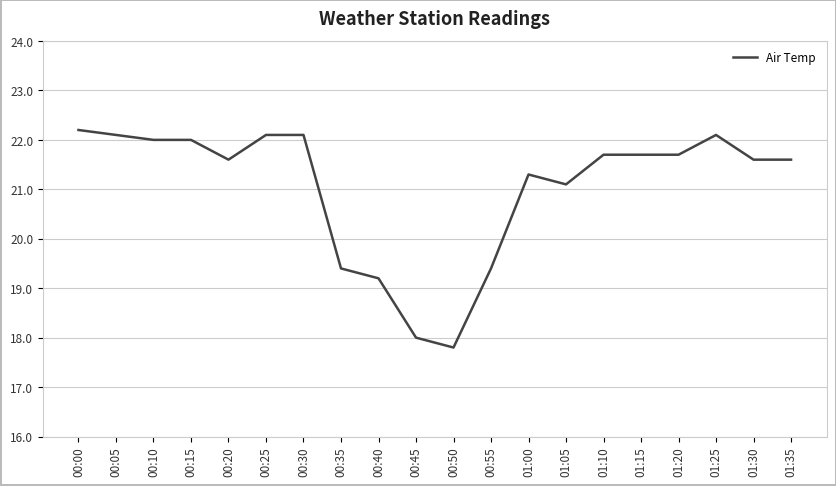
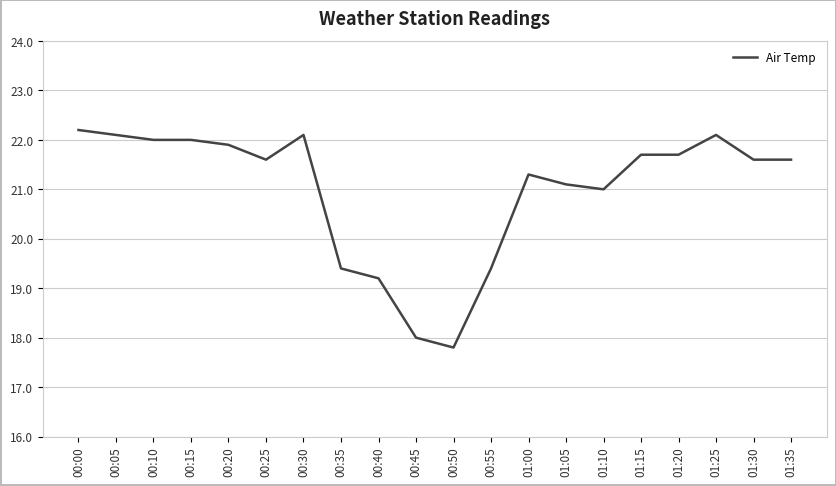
  {
    "00:00": 22.2,
    "00:05": 22.1,
    "00:10": 22.0,
    "00:15": 22.0,
-   "00:20": 21.6,
-   "00:25": 22.1,
+   "00:20": 21.9,
+   "00:25": 21.6,
    "00:30": 22.1,
    "00:35": 19.4,
    "00:40": 19.2,
    "00:45": 18.0,
    "00:50": 17.8,
    "00:55": 19.4,
    "01:00": 21.3,
    "01:05": 21.1,
-   "01:10": 21.7,
+   "01:10": 21.0,
    "01:15": 21.7,
    "01:20": 21.7,
    "01:25": 22.1,
    "01:30": 21.6,
    "01:35": 21.6
  }
